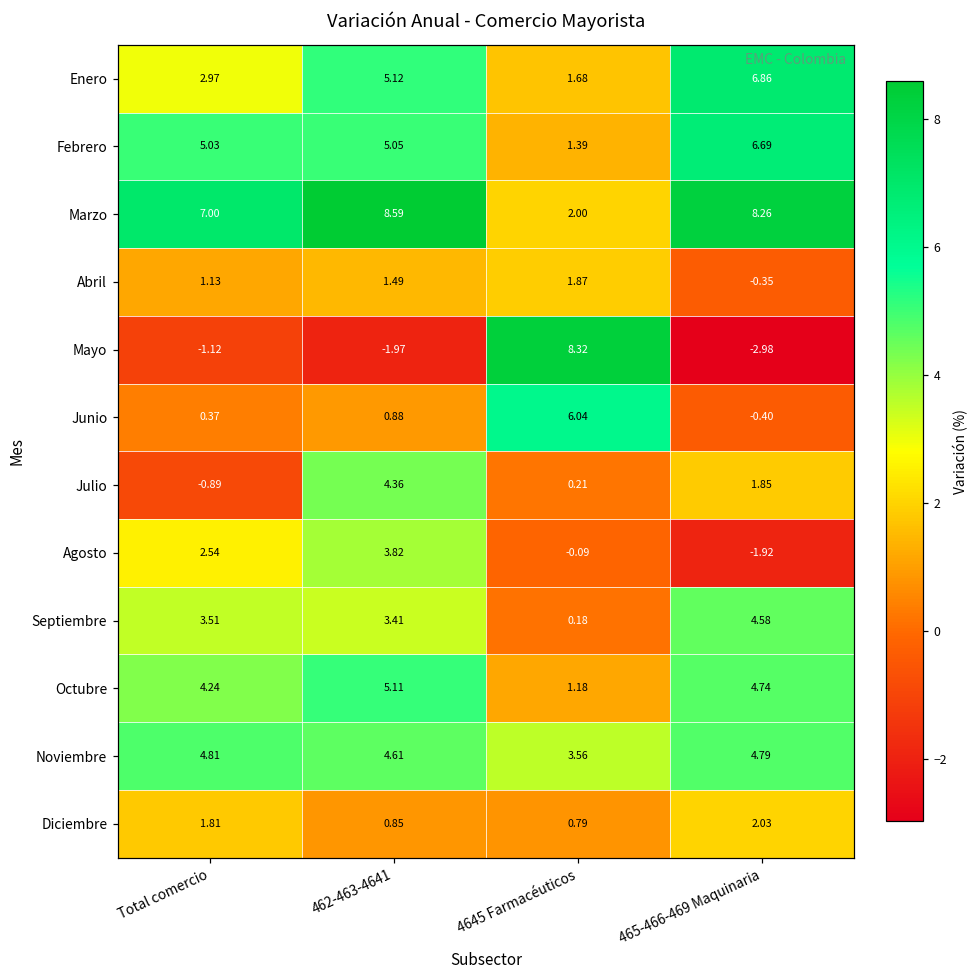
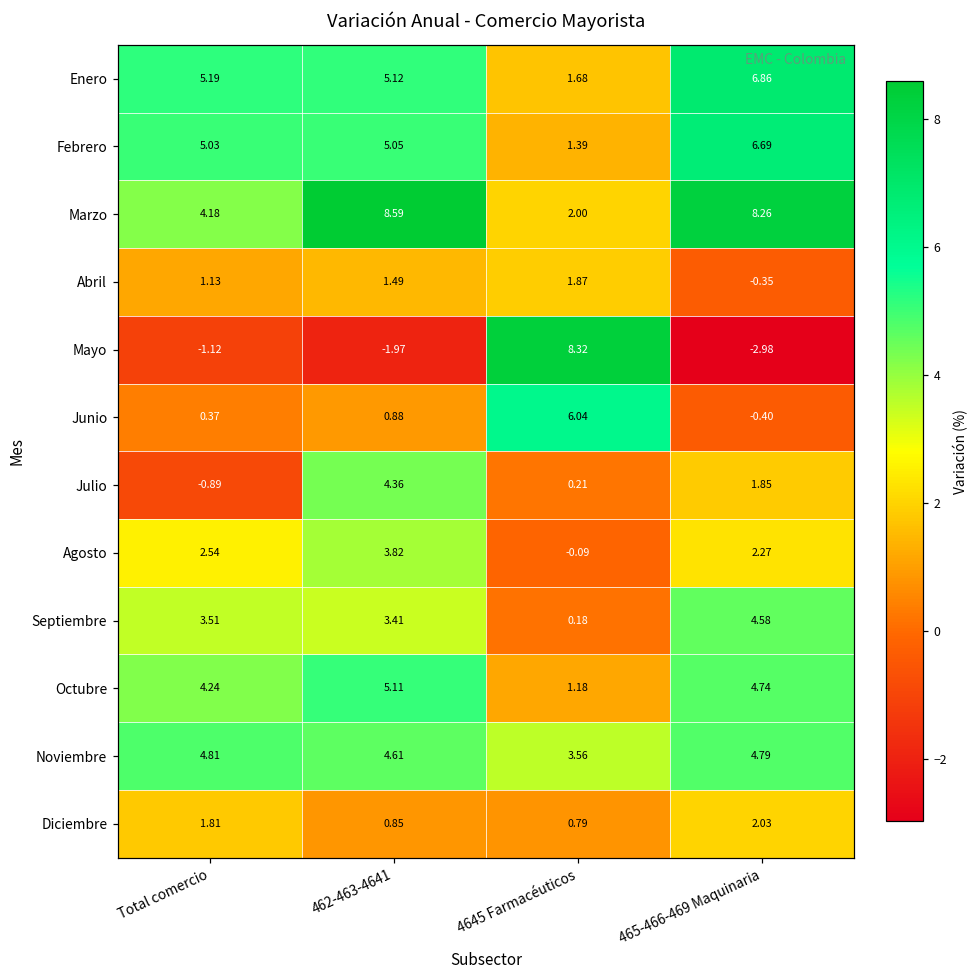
  {
    "Enero": {
-     "Total comercio": 2.97,
+     "Total comercio": 5.19,
      "462-463-4641": 5.12,
      "4645 Farmacéuticos": 1.68
    },
    "Febrero": {
      "Total comercio": 5.03,
      "462-463-4641": 5.05,
      "4645 Farmacéuticos": 1.39,
      "465-466-469 Maquinaria": 6.69
    },
    "Marzo": {
-     "Total comercio": 7.00,
+     "Total comercio": 4.18,
      "462-463-4641": 8.59,
      "4645 Farmacéuticos": 2.00,
      "465-466-469 Maquinaria": 8.26
    },
    "Abril": {
      "Total comercio": 1.13,
      "462-463-4641": 1.49,
      "4645 Farmacéuticos": 1.87,
      "465-466-469 Maquinaria": -0.35
    },
    "Mayo": {
      "Total comercio": -1.12,
      "462-463-4641": -1.97,
      "4645 Farmacéuticos": 8.32,
      "465-466-469 Maquinaria": -2.98
    },
    "Junio": {
      "Total comercio": 0.37,
      "462-463-4641": 0.88,
      "4645 Farmacéuticos": 6.04,
      "465-466-469 Maquinaria": -0.40
    },
    "Julio": {
      "Total comercio": -0.89,
      "462-463-4641": 4.36,
      "4645 Farmacéuticos": 0.21,
      "465-466-469 Maquinaria": 1.85
    },
    "Agosto": {
      "Total comercio": 2.54,
      "462-463-4641": 3.82,
      "4645 Farmacéuticos": -0.09,
-     "465-466-469 Maquinaria": -1.92
+     "465-466-469 Maquinaria": 2.27
    },
    "Septiembre": {
      "Total comercio": 3.51,
      "462-463-4641": 3.41,
      "4645 Farmacéuticos": 0.18,
      "465-466-469 Maquinaria": 4.58
    },
    "Octubre": {
      "Total comercio": 4.24,
      "462-463-4641": 5.11,
      "4645 Farmacéuticos": 1.18,
      "465-466-469 Maquinaria": 4.74
    },
    "Noviembre": {
      "Total comercio": 4.81,
      "462-463-4641": 4.61,
      "4645 Farmacéuticos": 3.56,
      "465-466-469 Maquinaria": 4.79
    },
    "Diciembre": {
      "Total comercio": 1.81,
      "462-463-4641": 0.85,
      "4645 Farmacéuticos": 0.79,
      "465-466-469 Maquinaria": 2.03
    }
  }
